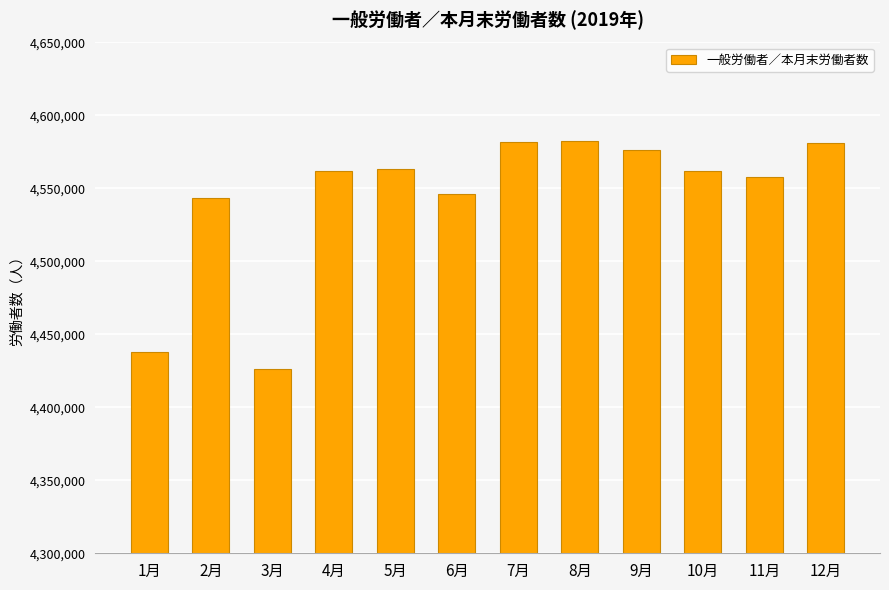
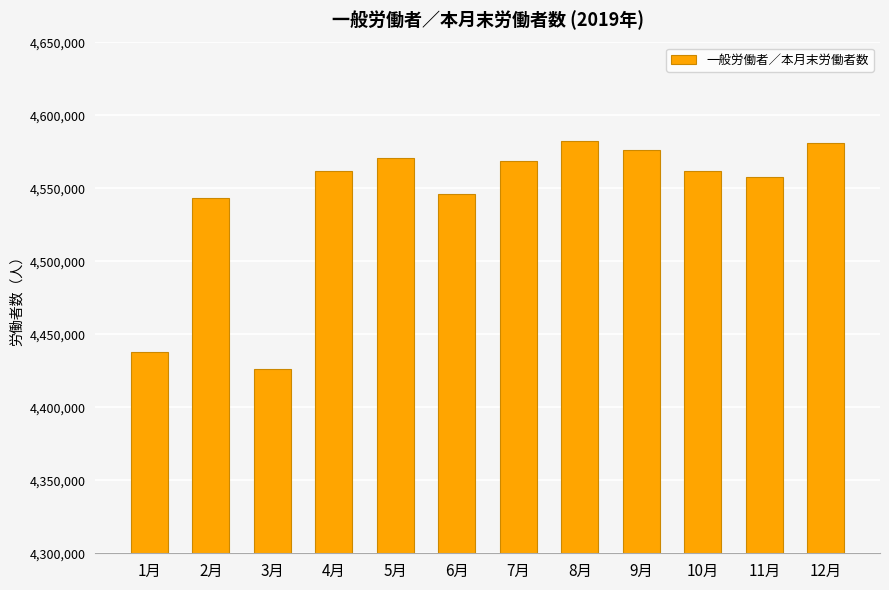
  {
    "1月": "4,438,000",
    "2月": "4,544,000",
    "3月": "4,426,000",
    "4月": "4,562,000",
-   "5月": "4,563,000",
+   "5月": "4,571,000",
    "6月": "4,546,000",
-   "7月": "4,582,000",
+   "7月": "4,569,000",
    "8月": "4,583,000",
    "9月": "4,576,000",
    "10月": "4,562,000",
    "11月": "4,558,000",
    "12月": "4,581,000"
  }
